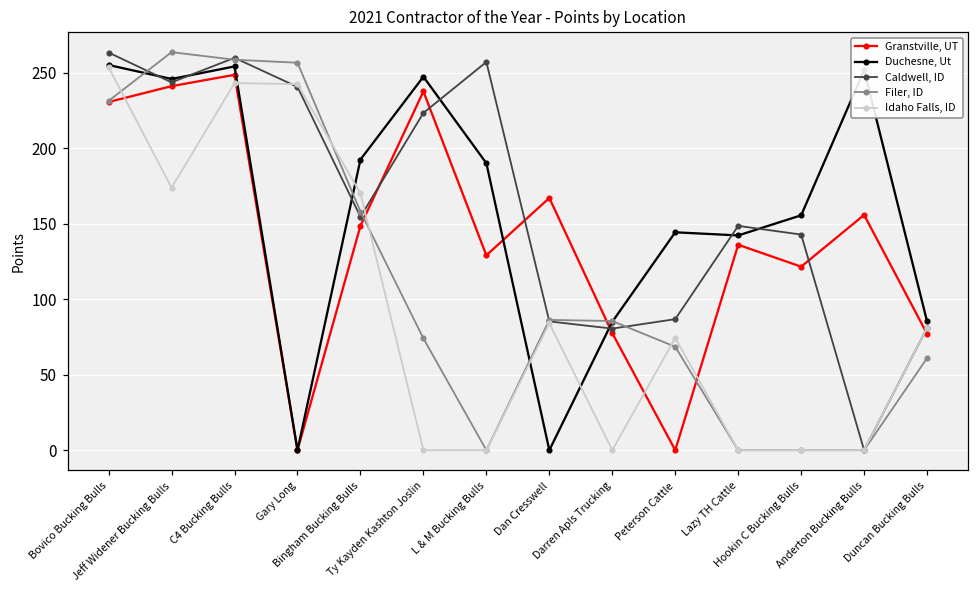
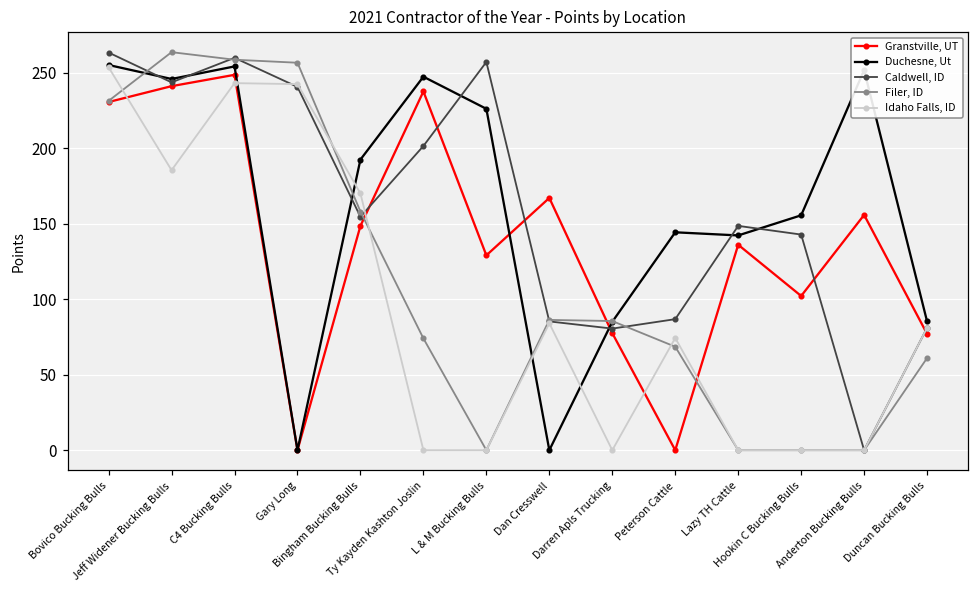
  {
    "Granstville, UT": {
      "Jeff Widener Bucking Bulls": 241,
      "C4 Bucking Bulls": 249,
      "Bingham Bucking Bulls": 149,
      "Ty Kayden Kashton Joslin": 238,
      "L & M Bucking Bulls": 129,
      "Dan Cresswell": 167,
      "Darren Apls Trucking": 78,
      "Peterson Cattle": 0,
      "Lazy TH Cattle": 136,
-     "Hookin C Bucking Bulls": 122,
+     "Hookin C Bucking Bulls": 102,
      "Anderton Bucking Bulls": 156,
      "Duncan Bucking Bulls": 77
    },
    "Duchesne, Ut": {
      "Jeff Widener Bucking Bulls": 246,
      "C4 Bucking Bulls": 254,
      "Bingham Bucking Bulls": 192,
      "Ty Kayden Kashton Joslin": 247,
-     "L & M Bucking Bulls": 190,
+     "L & M Bucking Bulls": 226,
      "Dan Cresswell": 0,
      "Peterson Cattle": 144,
      "Lazy TH Cattle": 142,
      "Hookin C Bucking Bulls": 156,
      "Duncan Bucking Bulls": 85
    },
    "Caldwell, ID": {
      "Bovico Bucking Bulls": 263,
      "Jeff Widener Bucking Bulls": 244,
      "Bingham Bucking Bulls": 155,
-     "Ty Kayden Kashton Joslin": 223,
+     "Ty Kayden Kashton Joslin": 201,
      "L & M Bucking Bulls": 257,
      "Darren Apls Trucking": 81,
      "Peterson Cattle": 87,
      "Lazy TH Cattle": 149,
      "Hookin C Bucking Bulls": 143
    },
    "Filer, ID": {
      "Jeff Widener Bucking Bulls": 264,
      "Gary Long": 257,
      "Bingham Bucking Bulls": 158,
      "Ty Kayden Kashton Joslin": 74,
      "Peterson Cattle": 69,
      "Duncan Bucking Bulls": 61
    },
    "Idaho Falls, ID": {
-     "Jeff Widener Bucking Bulls": 174,
+     "Jeff Widener Bucking Bulls": 185,
      "C4 Bucking Bulls": 243,
      "Bingham Bucking Bulls": 170,
      "Ty Kayden Kashton Joslin": 0,
      "Darren Apls Trucking": 0,
      "Peterson Cattle": 74
    }
  }
